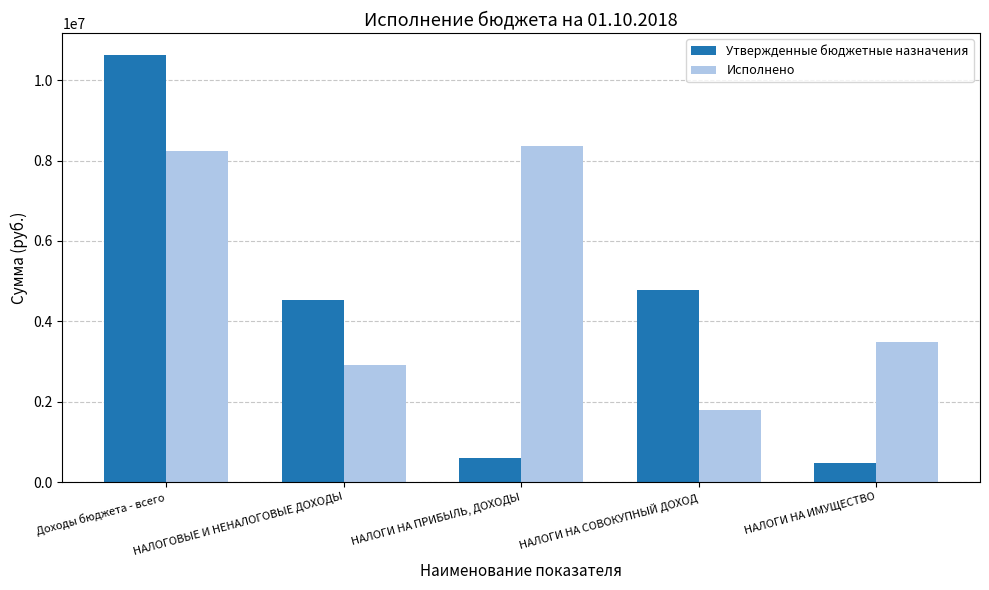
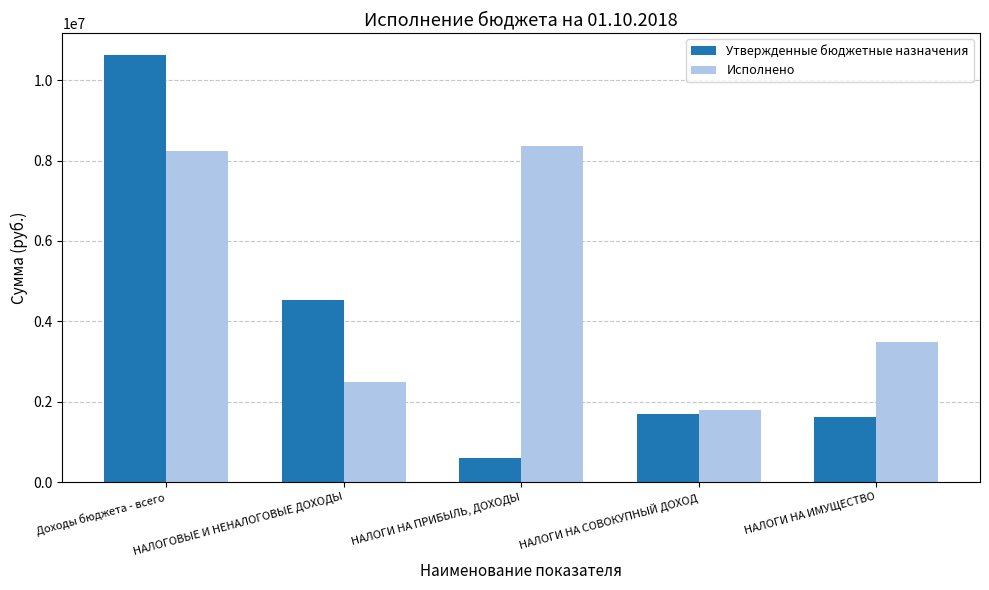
  {
    "Утвержденные бюджетные назначения": {
      "Доходы бюджета - всего": 10600000,
      "НАЛОГОВЫЕ И НЕНАЛОГОВЫЕ ДОХОДЫ": 4500000,
      "НАЛОГИ НА ПРИБЫЛЬ, ДОХОДЫ": 600000,
-     "НАЛОГИ НА СОВОКУПНЫЙ ДОХОД": 4800000,
-     "НАЛОГИ НА ИМУЩЕСТВО": 500000
+     "НАЛОГИ НА СОВОКУПНЫЙ ДОХОД": 1700000,
+     "НАЛОГИ НА ИМУЩЕСТВО": 1600000
    },
    "Исполнено": {
      "Доходы бюджета - всего": 8200000,
-     "НАЛОГОВЫЕ И НЕНАЛОГОВЫЕ ДОХОДЫ": 2900000,
+     "НАЛОГОВЫЕ И НЕНАЛОГОВЫЕ ДОХОДЫ": 2500000,
      "НАЛОГИ НА ПРИБЫЛЬ, ДОХОДЫ": 8300000,
      "НАЛОГИ НА СОВОКУПНЫЙ ДОХОД": 1800000,
      "НАЛОГИ НА ИМУЩЕСТВО": 3500000
    }
  }
